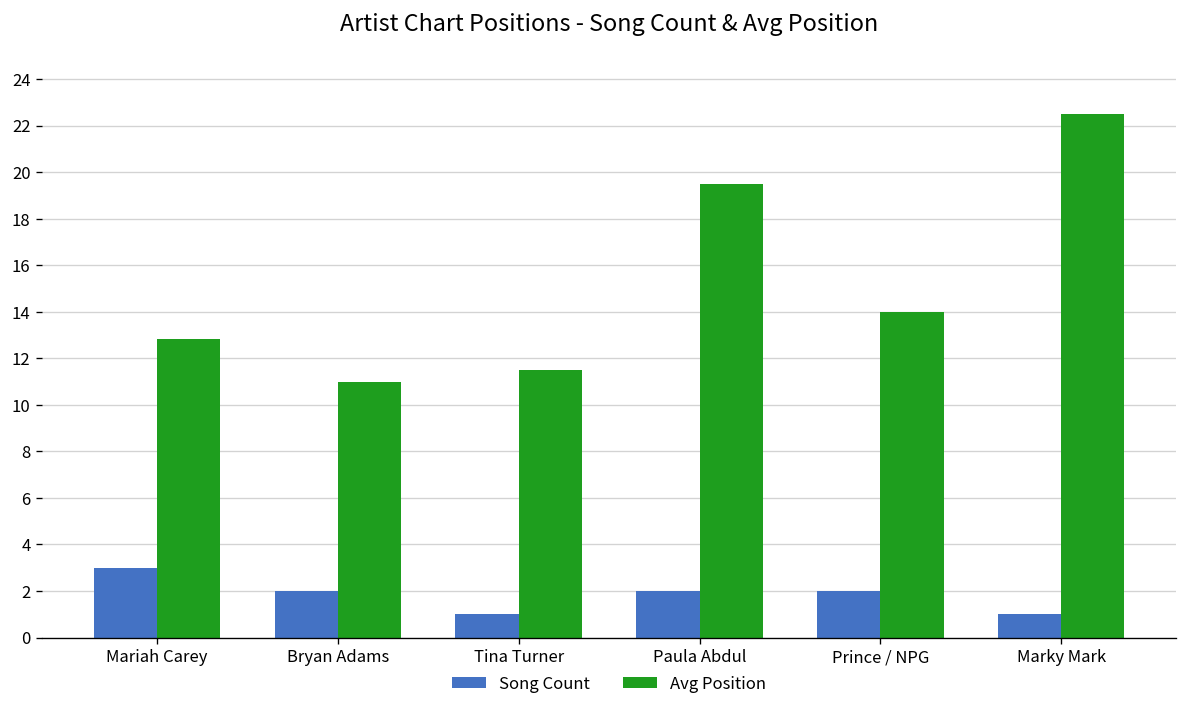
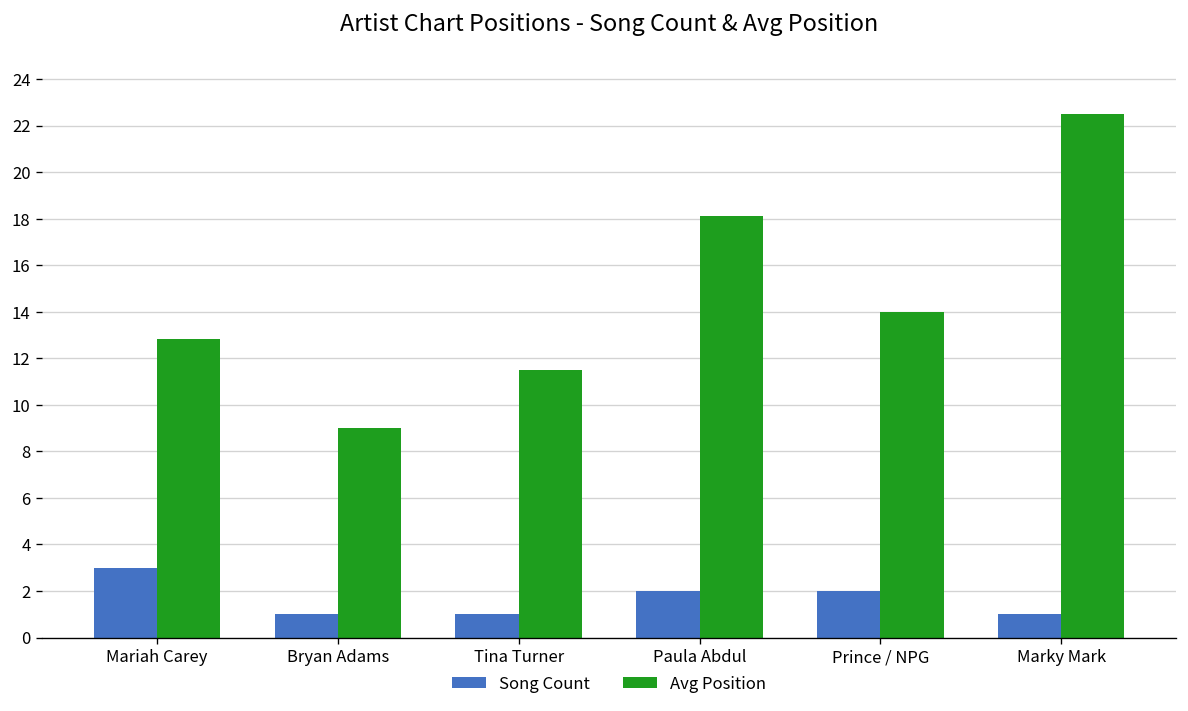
  {
    "Song Count": {
      "Mariah Carey": 3,
-     "Bryan Adams": 2,
+     "Bryan Adams": 1,
      "Tina Turner": 1,
      "Paula Abdul": 2,
      "Prince / NPG": 2,
      "Marky Mark": 1
    },
    "Avg Position": {
      "Mariah Carey": 12.8,
-     "Bryan Adams": 11,
+     "Bryan Adams": 9,
      "Tina Turner": 11.5,
-     "Paula Abdul": 19.5,
+     "Paula Abdul": 18.1,
      "Prince / NPG": 14.0,
      "Marky Mark": 22.5
    }
  }
